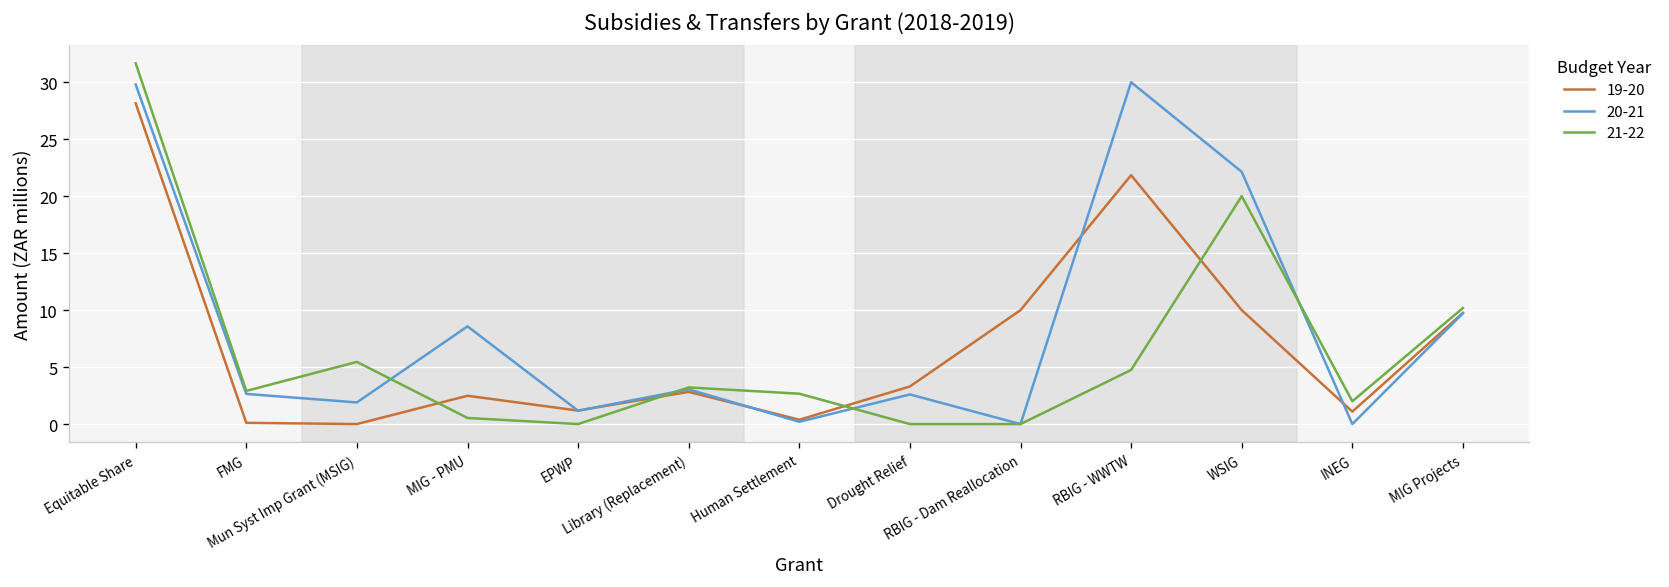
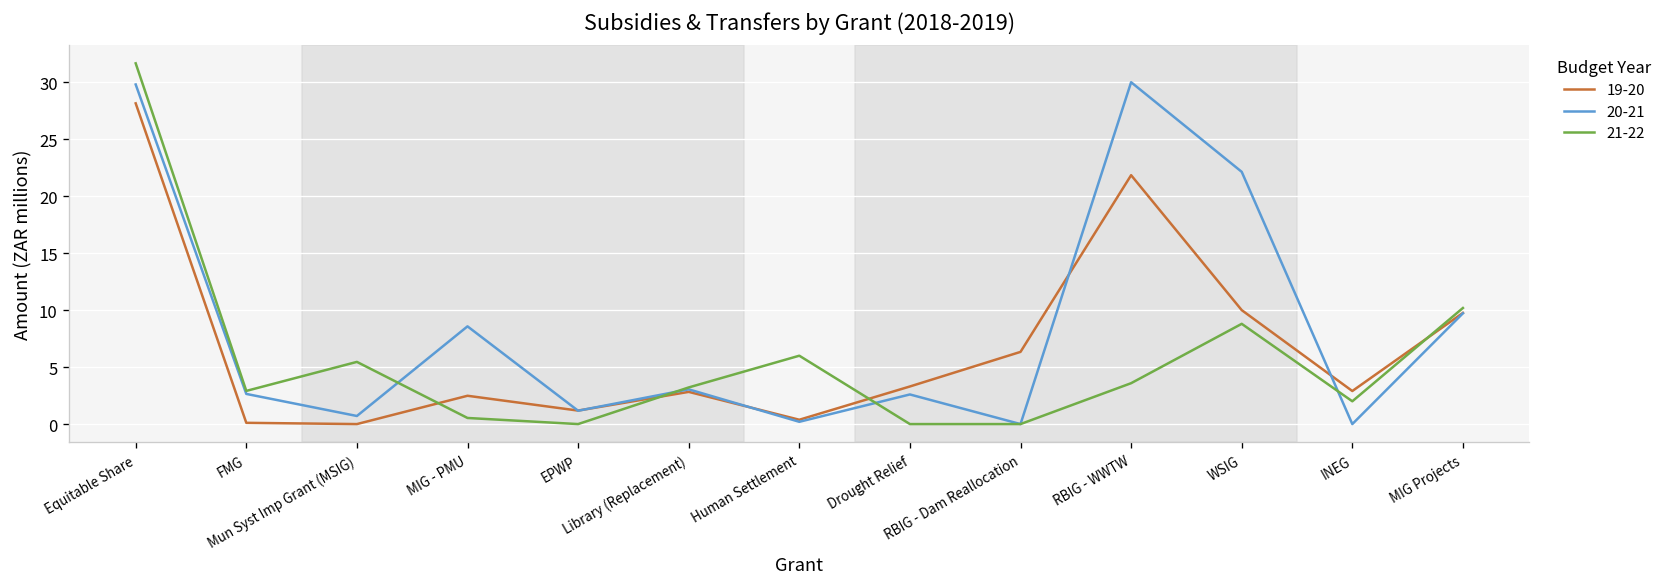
  {
    "19-20": {
      "Equitable Share": 28,
      "FMG": 0,
      "Mun Syst Imp Grant (MSIG)": 0,
      "MIG - PMU": 2,
      "Drought Relief": 3,
-     "RBIG - Dam Reallocation": 10,
+     "RBIG - Dam Reallocation": 6,
      "RBIG - WWTW": 22,
      "WSIG": 10,
-     "INEG": 1
+     "INEG": 3
    },
    "20-21": {
      "Equitable Share": 30,
-     "Mun Syst Imp Grant (MSIG)": 2,
+     "Mun Syst Imp Grant (MSIG)": 1,
      "MIG - PMU": 9,
      "Drought Relief": 3,
      "RBIG - WWTW": 30,
      "WSIG": 22,
      "INEG": 0
    },
    "21-22": {
      "Equitable Share": 32,
      "Mun Syst Imp Grant (MSIG)": 5,
      "MIG - PMU": 1,
      "EPWP": 0,
-     "Human Settlement": 3,
+     "Human Settlement": 6,
      "Drought Relief": 0,
-     "RBIG - WWTW": 5,
-     "WSIG": 20,
+     "RBIG - WWTW": 4,
+     "WSIG": 9,
      "INEG": 2,
      "MIG Projects": 10
    }
  }
